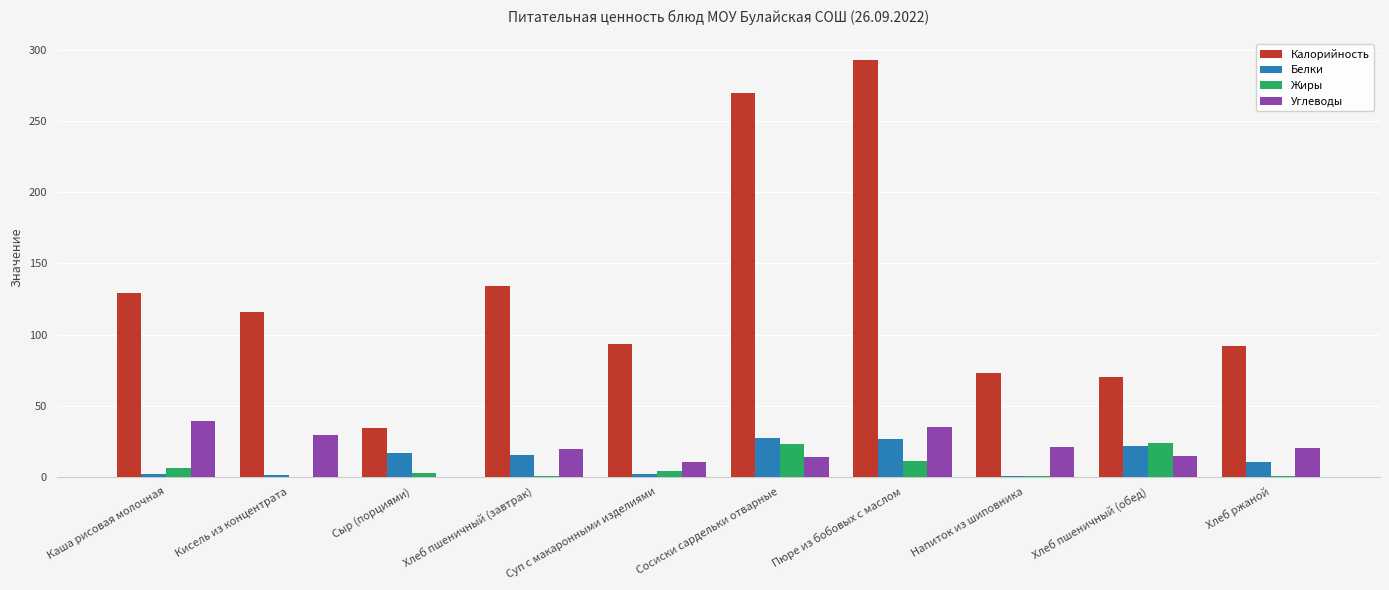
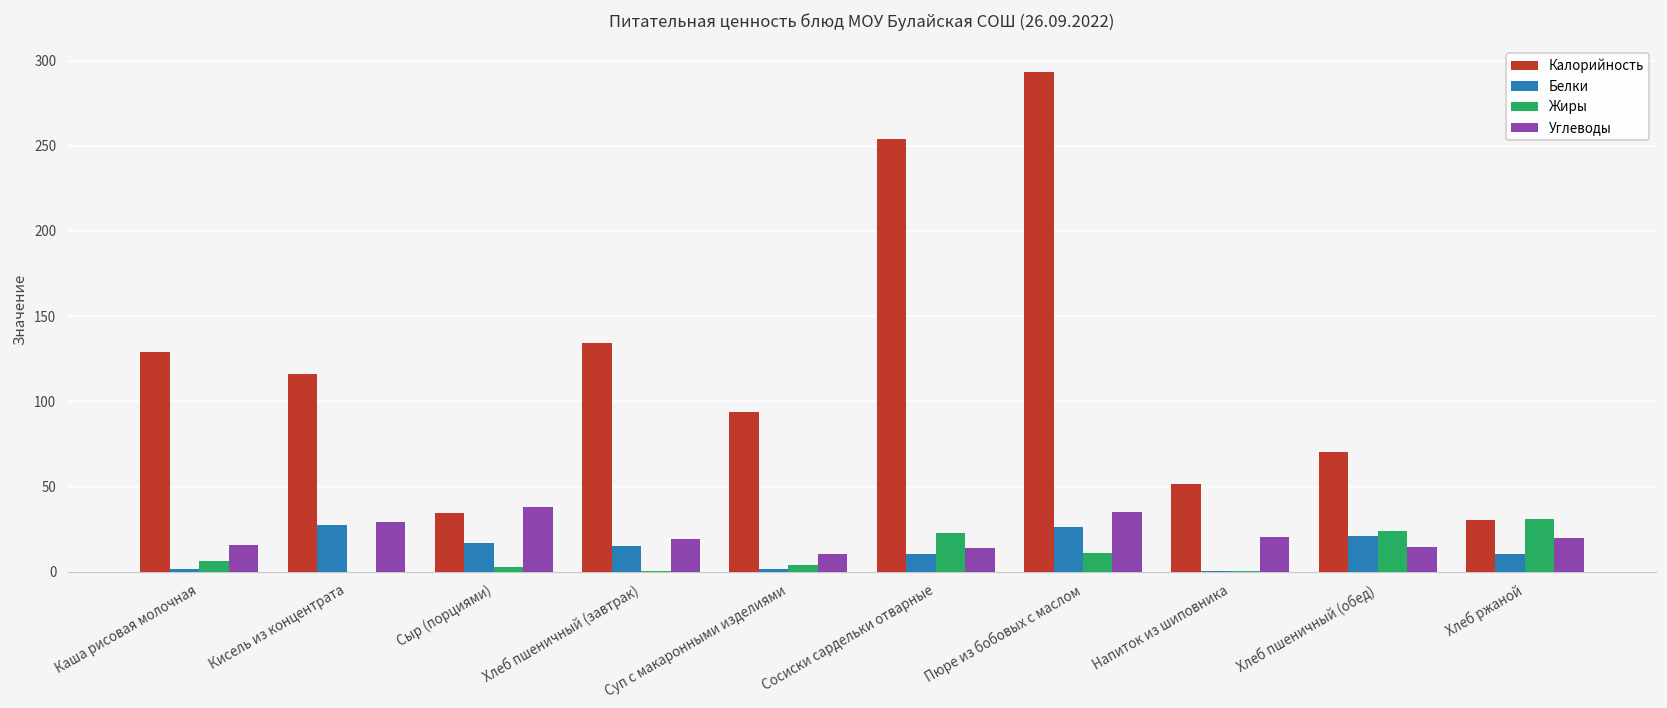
  {
    "Калорийность": {
      "Каша рисовая молочная": 129,
      "Кисель из концентрата": 116,
      "Сыр (порциями)": 34,
      "Хлеб пшеничный (завтрак)": 134,
      "Суп с макаронными изделиями": 94,
-     "Сосиски сардельки отварные": 270,
+     "Сосиски сардельки отварные": 254,
      "Пюре из бобовых с маслом": 294,
-     "Напиток из шиповника": 73,
+     "Напиток из шиповника": 52,
      "Хлеб пшеничный (обед)": 70,
-     "Хлеб ржаной": 92
+     "Хлеб ржаной": 30
    },
    "Белки": {
-     "Кисель из концентрата": 1,
+     "Кисель из концентрата": 28,
      "Сыр (порциями)": 17,
      "Хлеб пшеничный (завтрак)": 15,
      "Суп с макаронными изделиями": 2,
-     "Сосиски сардельки отварные": 27,
+     "Сосиски сардельки отварные": 10,
      "Пюре из бобовых с маслом": 26,
      "Хлеб пшеничный (обед)": 21,
      "Хлеб ржаной": 10
    },
    "Жиры": {
      "Каша рисовая молочная": 6,
      "Кисель из концентрата": 0,
      "Сыр (порциями)": 3,
      "Суп с макаронными изделиями": 4,
      "Сосиски сардельки отварные": 23,
      "Пюре из бобовых с маслом": 11,
      "Хлеб пшеничный (обед)": 24,
-     "Хлеб ржаной": 0
+     "Хлеб ржаной": 31
    },
    "Углеводы": {
-     "Каша рисовая молочная": 39,
+     "Каша рисовая молочная": 16,
      "Кисель из концентрата": 29,
-     "Сыр (порциями)": 0,
+     "Сыр (порциями)": 38,
      "Хлеб пшеничный (завтрак)": 19,
      "Суп с макаронными изделиями": 10,
      "Сосиски сардельки отварные": 14,
      "Пюре из бобовых с маслом": 35,
      "Напиток из шиповника": 21,
      "Хлеб пшеничный (обед)": 14,
      "Хлеб ржаной": 20
    }
  }
